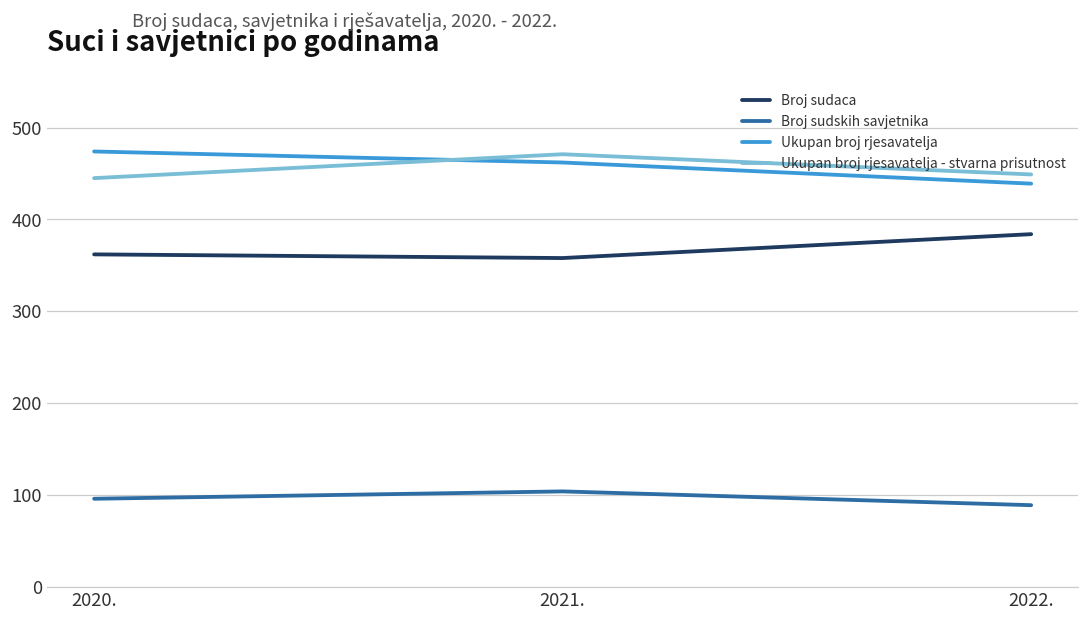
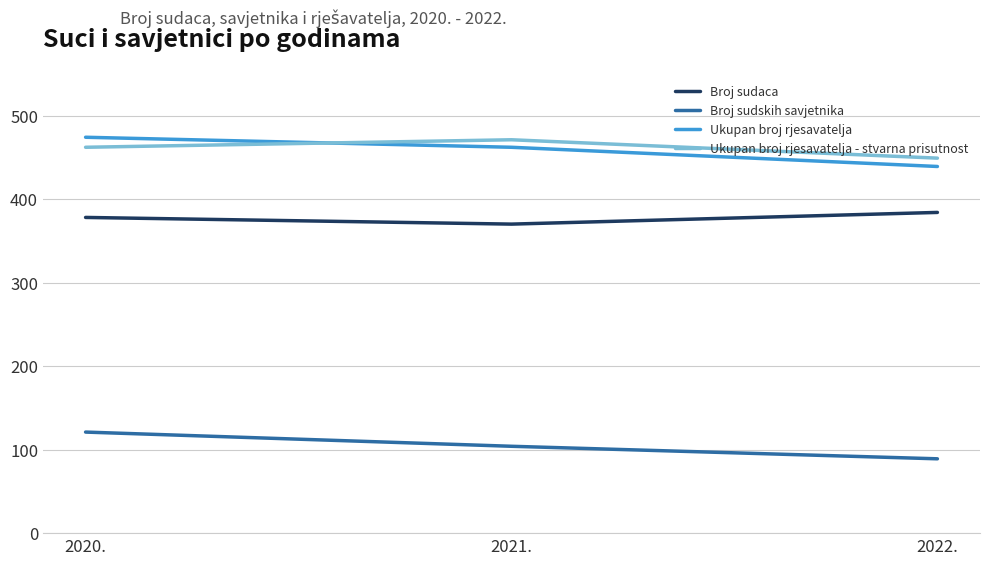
  {
    "Broj sudaca": {
-     "2020.": 360,
-     "2021.": 360,
+     "2020.": 380,
+     "2021.": 370,
      "2022.": 380
    },
    "Broj sudskih savjetnika": {
-     "2020.": 100,
+     "2020.": 120,
      "2021.": 100,
      "2022.": 90
    },
    "Ukupan broj rjesavatelja": {
      "2020.": 470,
      "2021.": 460,
      "2022.": 440
    },
    "Ukupan broj rjesavatelja - stvarna prisutnost": {
-     "2020.": 450,
+     "2020.": 460,
      "2021.": 470,
      "2022.": 450
    }
  }
